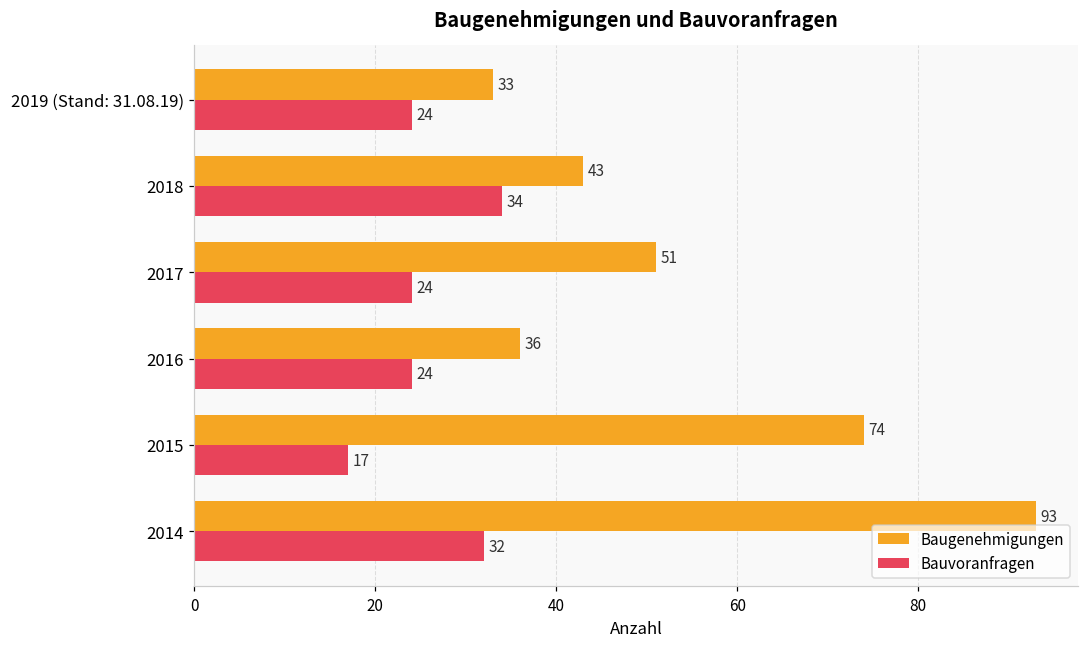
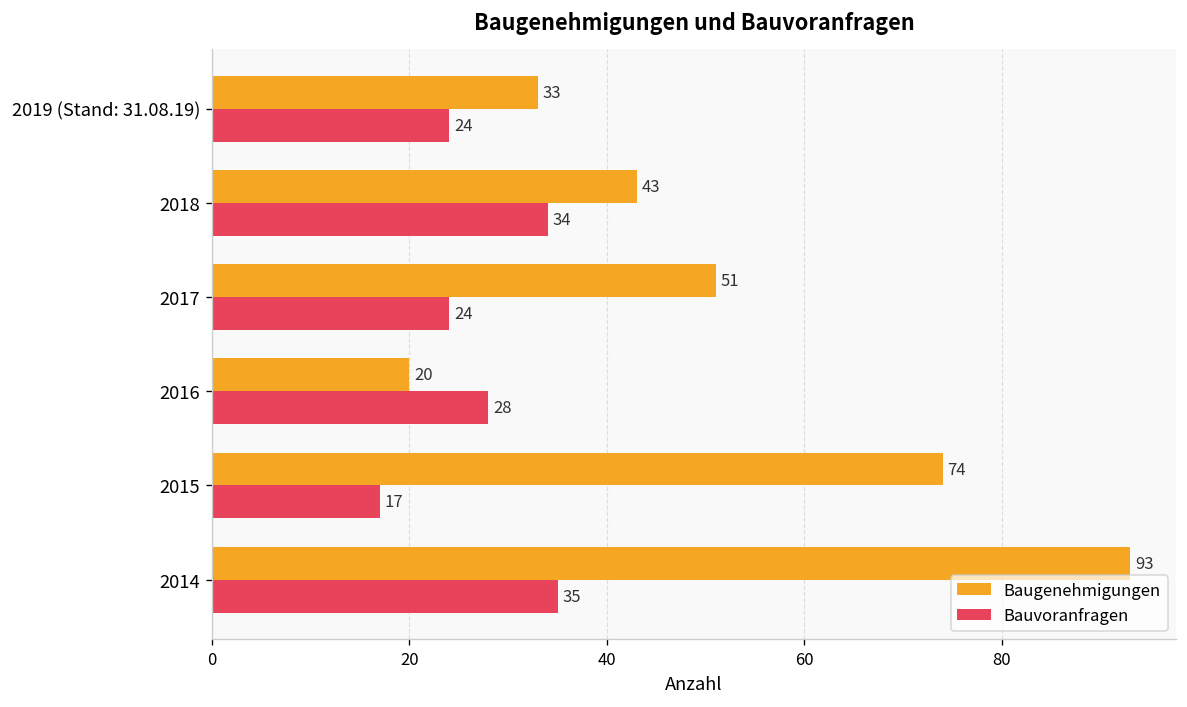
  {
    "Baugenehmigungen": {
      "2019 (Stand: 31.08.19)": 33,
      "2018": 43,
      "2017": 51,
-     "2016": 36,
+     "2016": 20,
      "2015": 74,
      "2014": 93
    },
    "Bauvoranfragen": {
      "2019 (Stand: 31.08.19)": 24,
      "2018": 34,
      "2017": 24,
-     "2016": 24,
+     "2016": 28,
      "2015": 17,
-     "2014": 32
+     "2014": 35
    }
  }
